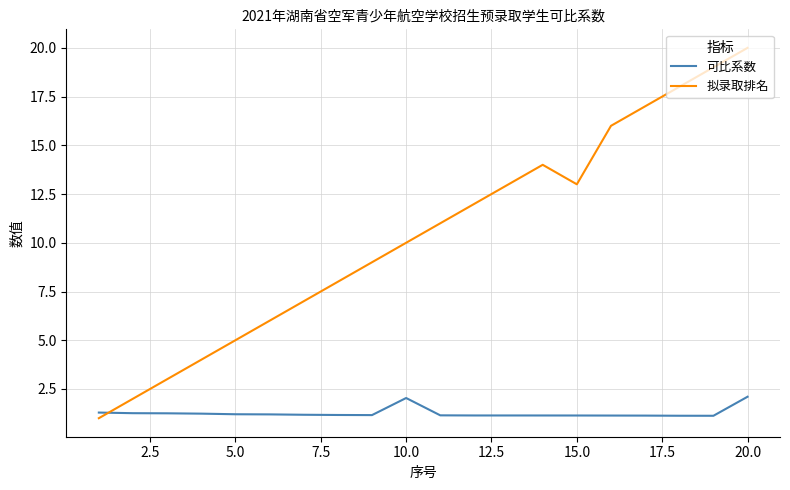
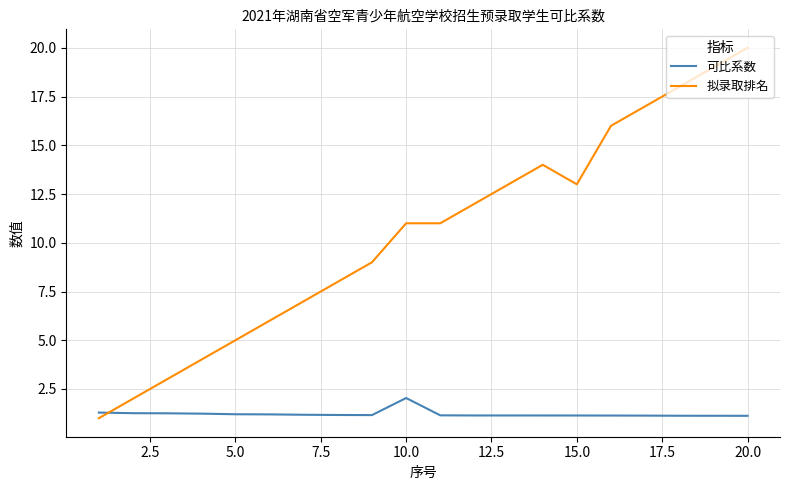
  {
    "可比系数": {
      "5.0": 1.2,
      "10.0": 2.0,
      "15.0": 1.1,
-     "20.0": 2.1
+     "20.0": 1.1
    },
    "拟录取排名": {
      "5.0": 5,
-     "10.0": 10,
+     "10.0": 11,
      "15.0": 13
    }
  }
